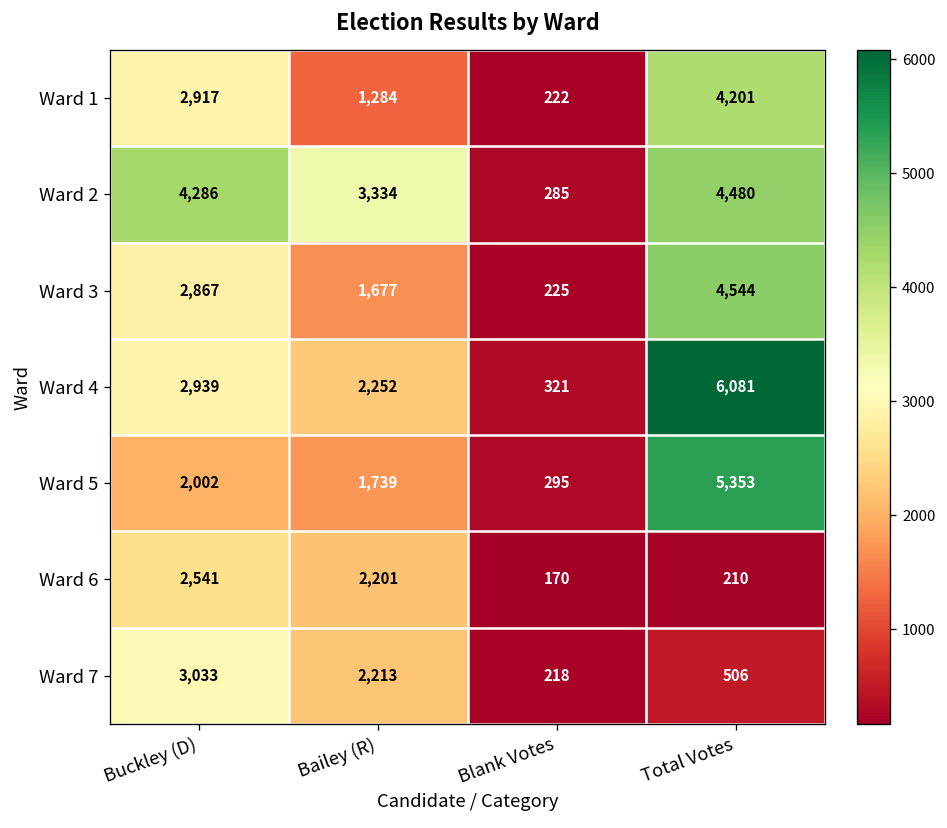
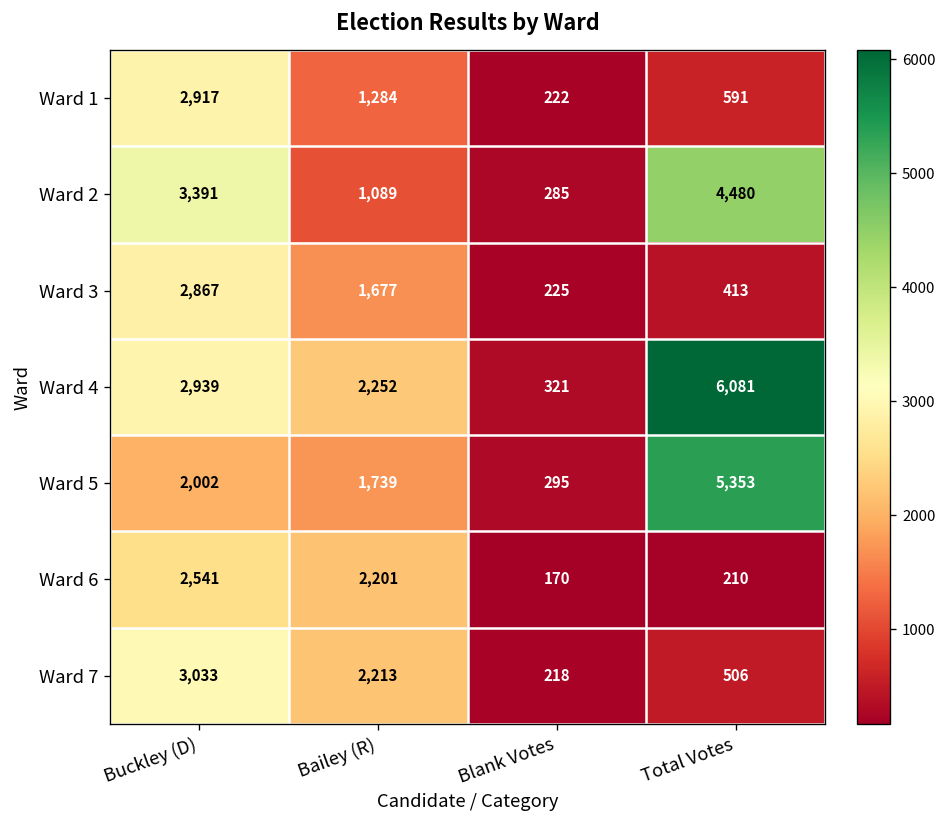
  {
    "Ward 1": {
      "Buckley (D)": "2,917",
      "Bailey (R)": "1,284",
      "Blank Votes": "222",
-     "Total Votes": "4,201"
+     "Total Votes": "591"
    },
    "Ward 2": {
-     "Buckley (D)": "4,286",
-     "Bailey (R)": "3,334",
+     "Buckley (D)": "3,391",
+     "Bailey (R)": "1,089",
      "Blank Votes": "285",
      "Total Votes": "4,480"
    },
    "Ward 3": {
      "Buckley (D)": "2,867",
      "Bailey (R)": "1,677",
      "Blank Votes": "225",
-     "Total Votes": "4,544"
+     "Total Votes": "413"
    },
    "Ward 4": {
      "Buckley (D)": "2,939",
      "Bailey (R)": "2,252",
      "Blank Votes": "321",
      "Total Votes": "6,081"
    },
    "Ward 5": {
      "Buckley (D)": "2,002",
      "Bailey (R)": "1,739",
      "Blank Votes": "295",
      "Total Votes": "5,353"
    },
    "Ward 6": {
      "Buckley (D)": "2,541",
      "Bailey (R)": "2,201",
      "Blank Votes": "170",
      "Total Votes": "210"
    },
    "Ward 7": {
      "Buckley (D)": "3,033",
      "Bailey (R)": "2,213",
      "Blank Votes": "218",
      "Total Votes": "506"
    }
  }
